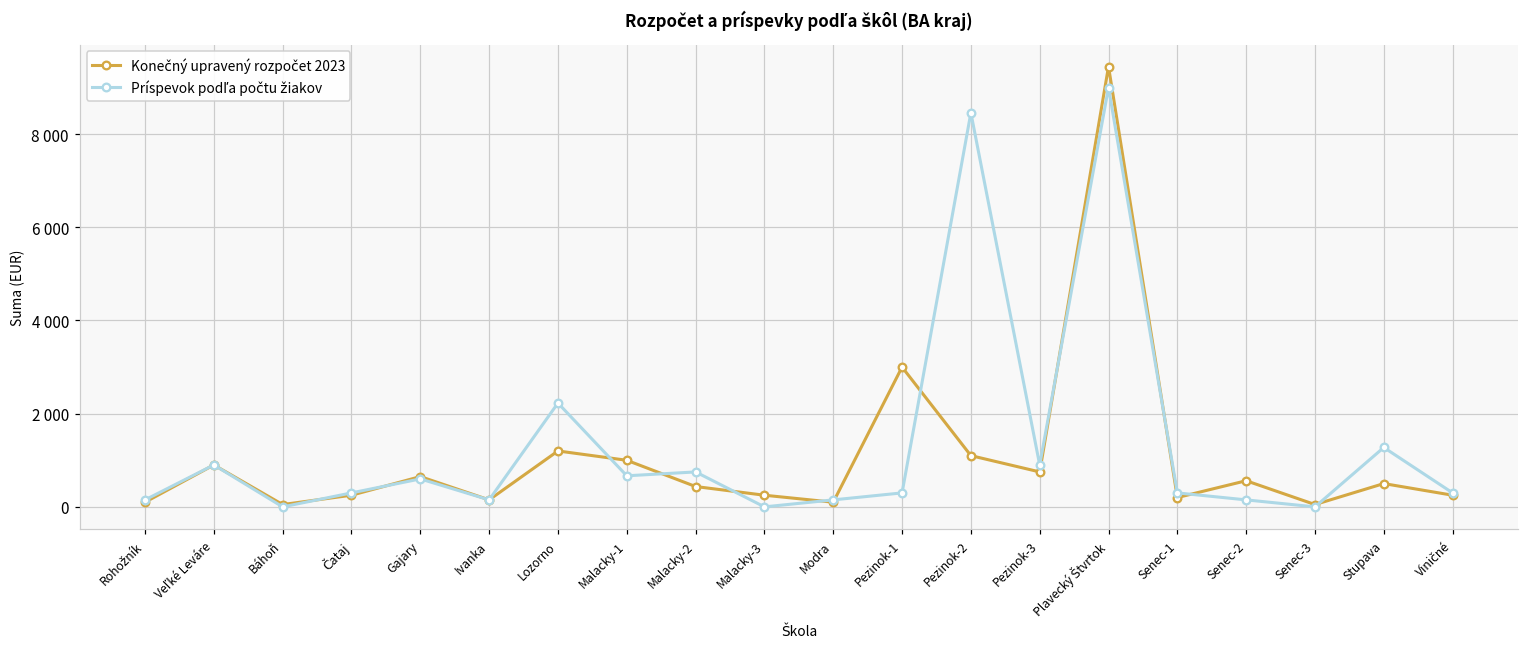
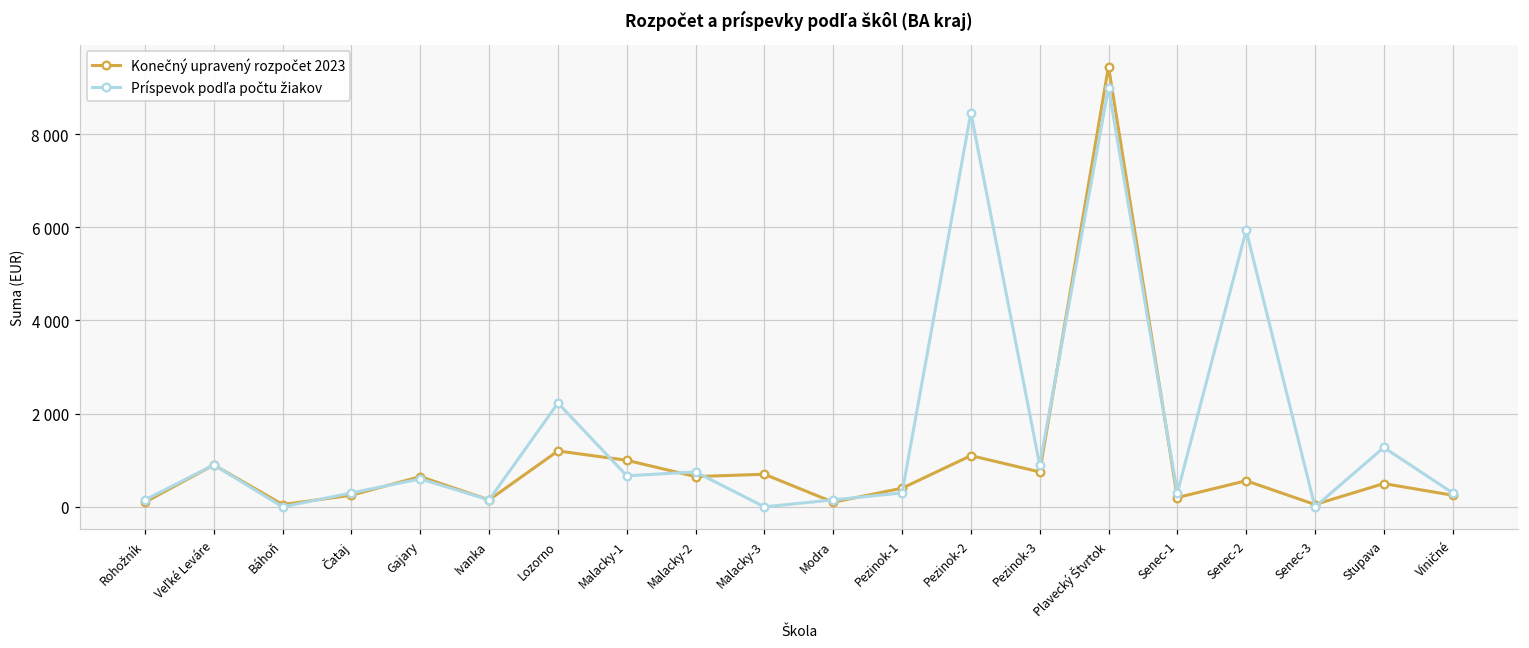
  {
    "Konečný upravený rozpočet 2023": {
      "Lozorno": 1200,
      "Malacky-1": 1000,
-     "Malacky-2": 400,
-     "Malacky-3": 300,
-     "Pezinok-1": 3000,
+     "Malacky-2": 700,
+     "Malacky-3": 700,
+     "Pezinok-1": 400,
      "Pezinok-2": 1100,
      "Pezinok-3": 800,
      "Plavecký Štvrtok": 9500,
      "Senec-1": 200,
      "Senec-2": 600,
      "Stupava": 500
    },
    "Príspevok podľa počtu žiakov": {
      "Lozorno": 2200,
      "Malacky-1": 700,
      "Malacky-2": 800,
      "Malacky-3": 0,
      "Pezinok-1": 300,
      "Pezinok-2": 8500,
      "Pezinok-3": 900,
      "Plavecký Štvrtok": 9000,
      "Senec-1": 300,
-     "Senec-2": 200,
+     "Senec-2": 5900,
      "Stupava": 1300
    }
  }
